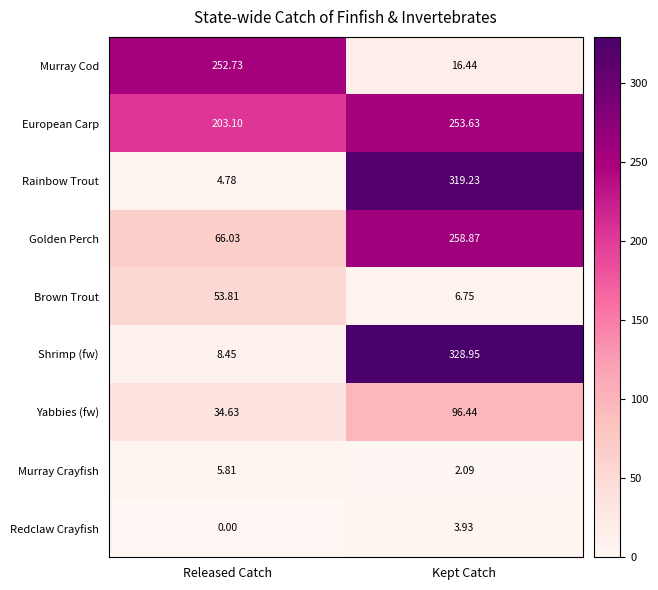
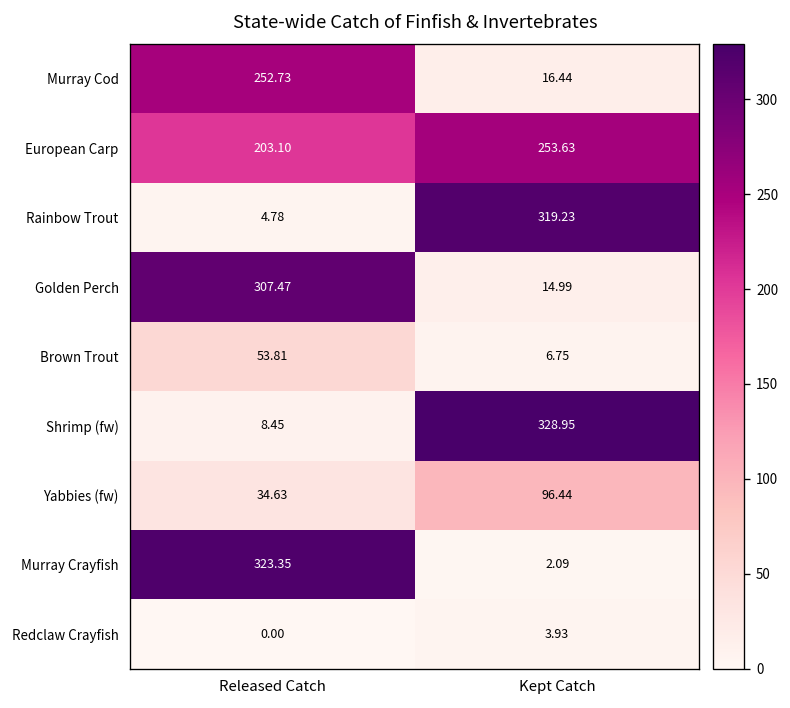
  {
    "Murray Cod": {
      "Released Catch": 252.73,
      "Kept Catch": 16.44
    },
    "European Carp": {
      "Released Catch": 203.10,
      "Kept Catch": 253.63
    },
    "Rainbow Trout": {
      "Released Catch": 4.78,
      "Kept Catch": 319.23
    },
    "Golden Perch": {
-     "Released Catch": 66.03,
-     "Kept Catch": 258.87
+     "Released Catch": 307.47,
+     "Kept Catch": 14.99
    },
    "Brown Trout": {
      "Released Catch": 53.81,
      "Kept Catch": 6.75
    },
    "Shrimp (fw)": {
      "Released Catch": 8.45,
      "Kept Catch": 328.95
    },
    "Yabbies (fw)": {
      "Released Catch": 34.63,
      "Kept Catch": 96.44
    },
    "Murray Crayfish": {
-     "Released Catch": 5.81,
+     "Released Catch": 323.35,
      "Kept Catch": 2.09
    },
    "Redclaw Crayfish": {
      "Released Catch": 0.00,
      "Kept Catch": 3.93
    }
  }
